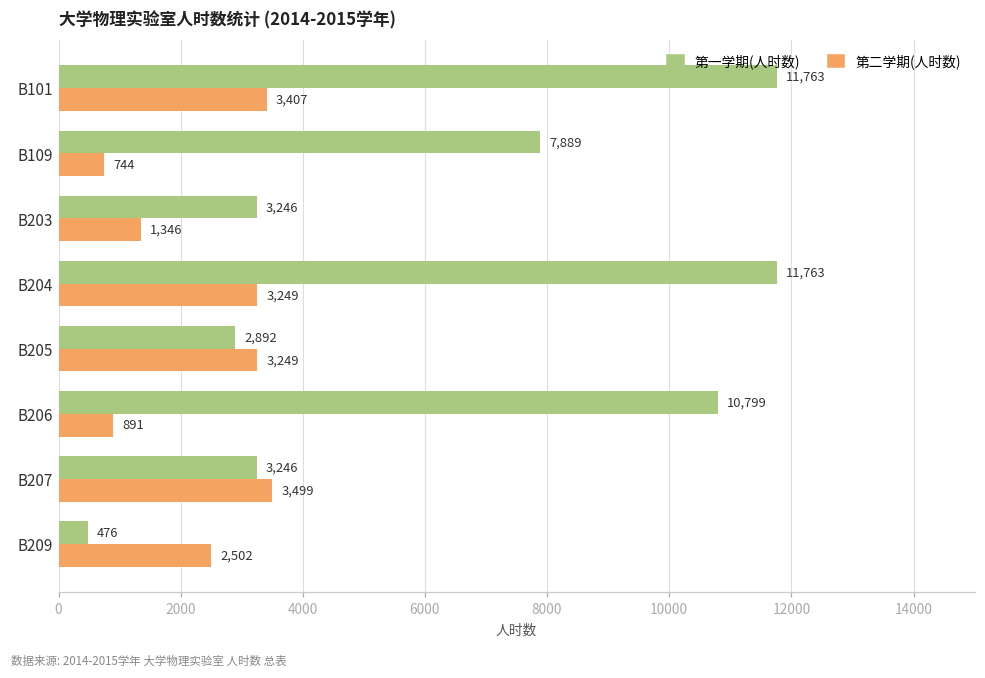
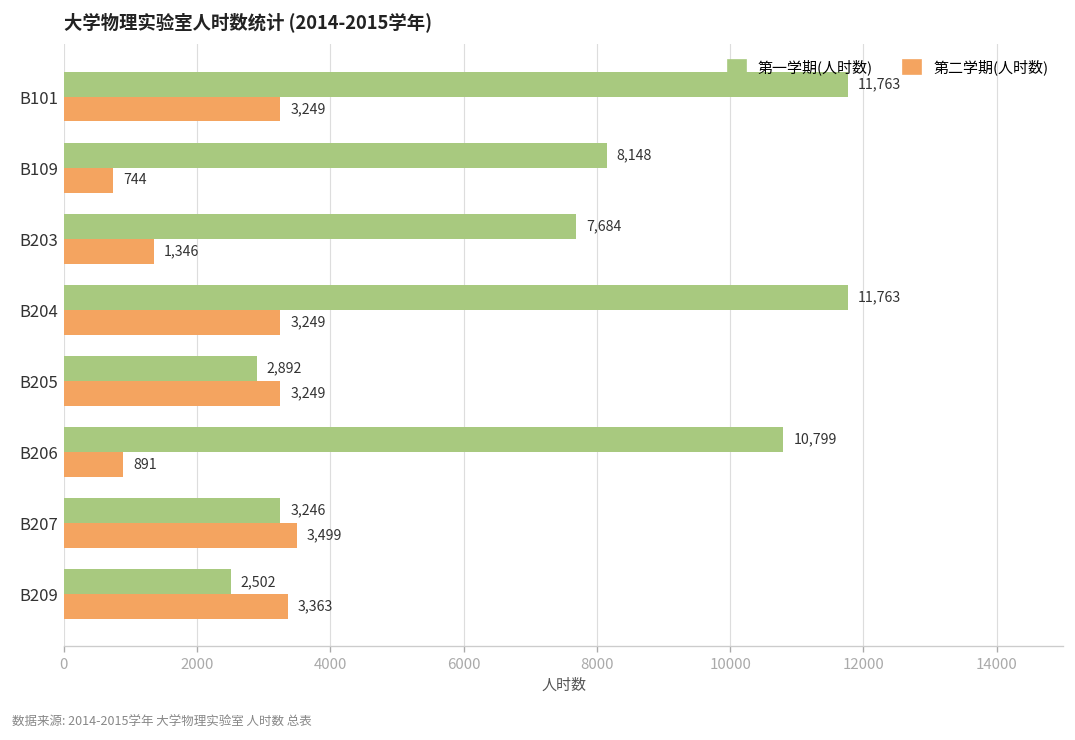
  {
    "第一学期(人时数)": {
      "B101": "11,763",
-     "B109": "7,889",
-     "B203": "3,246",
+     "B109": "8,148",
+     "B203": "7,684",
      "B204": "11,763",
      "B205": "2,892",
      "B206": "10,799",
      "B207": "3,246",
-     "B209": "476"
+     "B209": "2,502"
    },
    "第二学期(人时数)": {
-     "B101": "3,407",
+     "B101": "3,249",
      "B109": "744",
      "B203": "1,346",
      "B204": "3,249",
      "B205": "3,249",
      "B206": "891",
      "B207": "3,499",
-     "B209": "2,502"
+     "B209": "3,363"
    }
  }
